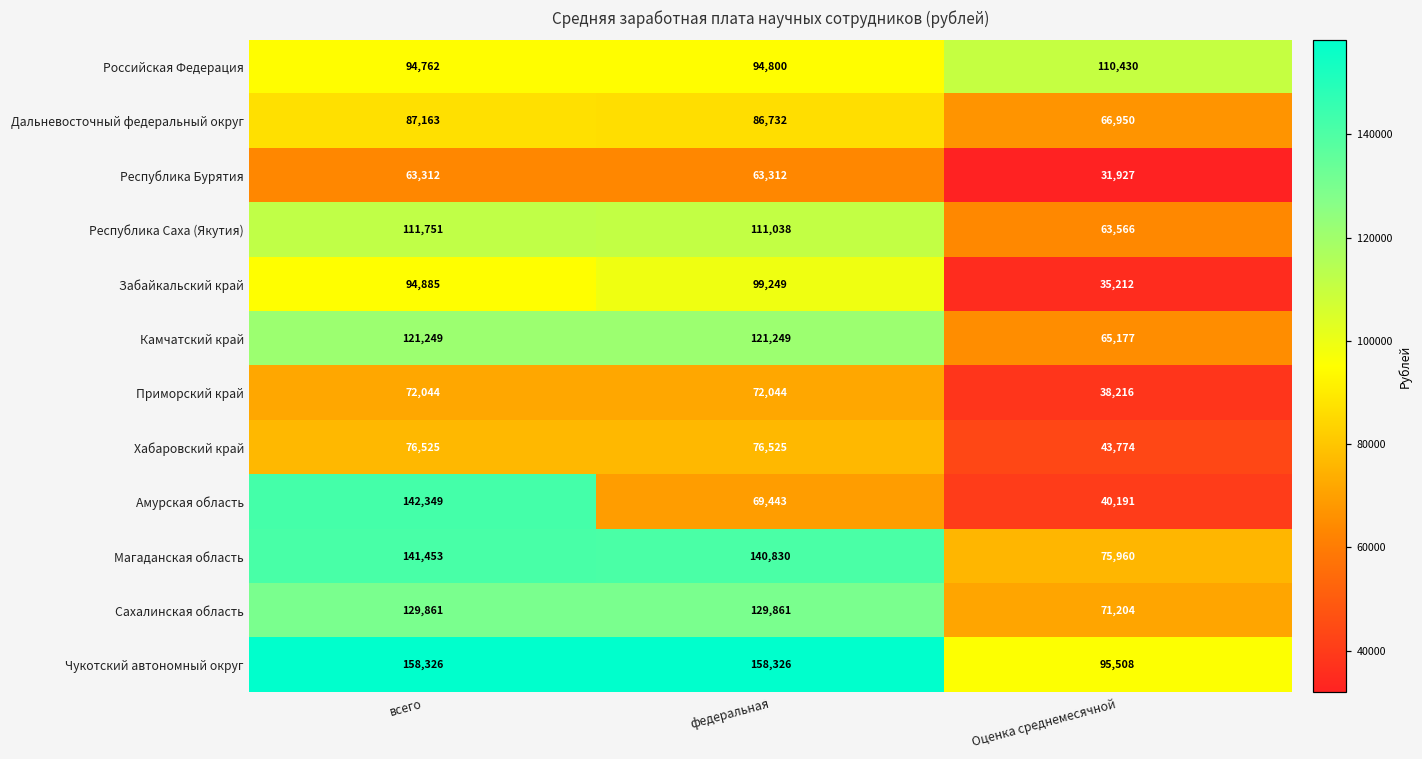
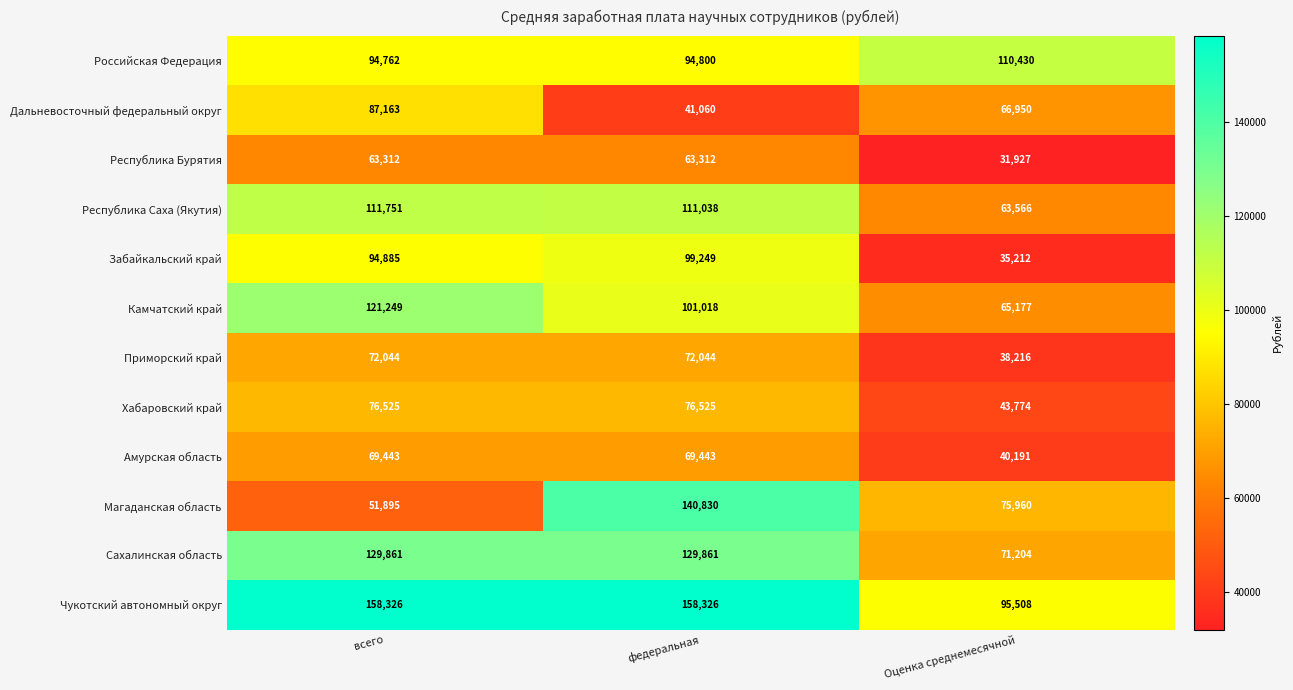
  {
    "Российская Федерация": {
      "всего": "94,762",
      "федеральная": "94,800",
      "Оценка среднемесячной": "110,430"
    },
    "Дальневосточный федеральный округ": {
      "всего": "87,163",
-     "федеральная": "86,732",
+     "федеральная": "41,060",
      "Оценка среднемесячной": "66,950"
    },
    "Республика Бурятия": {
      "всего": "63,312",
      "федеральная": "63,312",
      "Оценка среднемесячной": "31,927"
    },
    "Республика Саха (Якутия)": {
      "всего": "111,751",
      "федеральная": "111,038",
      "Оценка среднемесячной": "63,566"
    },
    "Забайкальский край": {
      "всего": "94,885",
      "федеральная": "99,249",
      "Оценка среднемесячной": "35,212"
    },
    "Камчатский край": {
      "всего": "121,249",
-     "федеральная": "121,249",
+     "федеральная": "101,018",
      "Оценка среднемесячной": "65,177"
    },
    "Приморский край": {
      "всего": "72,044",
      "федеральная": "72,044",
      "Оценка среднемесячной": "38,216"
    },
    "Хабаровский край": {
      "всего": "76,525",
      "федеральная": "76,525",
      "Оценка среднемесячной": "43,774"
    },
    "Амурская область": {
-     "всего": "142,349",
+     "всего": "69,443",
      "федеральная": "69,443",
      "Оценка среднемесячной": "40,191"
    },
    "Магаданская область": {
-     "всего": "141,453",
+     "всего": "51,895",
      "федеральная": "140,830",
      "Оценка среднемесячной": "75,960"
    },
    "Сахалинская область": {
      "всего": "129,861",
      "федеральная": "129,861",
      "Оценка среднемесячной": "71,204"
    },
    "Чукотский автономный округ": {
      "всего": "158,326",
      "федеральная": "158,326",
      "Оценка среднемесячной": "95,508"
    }
  }
